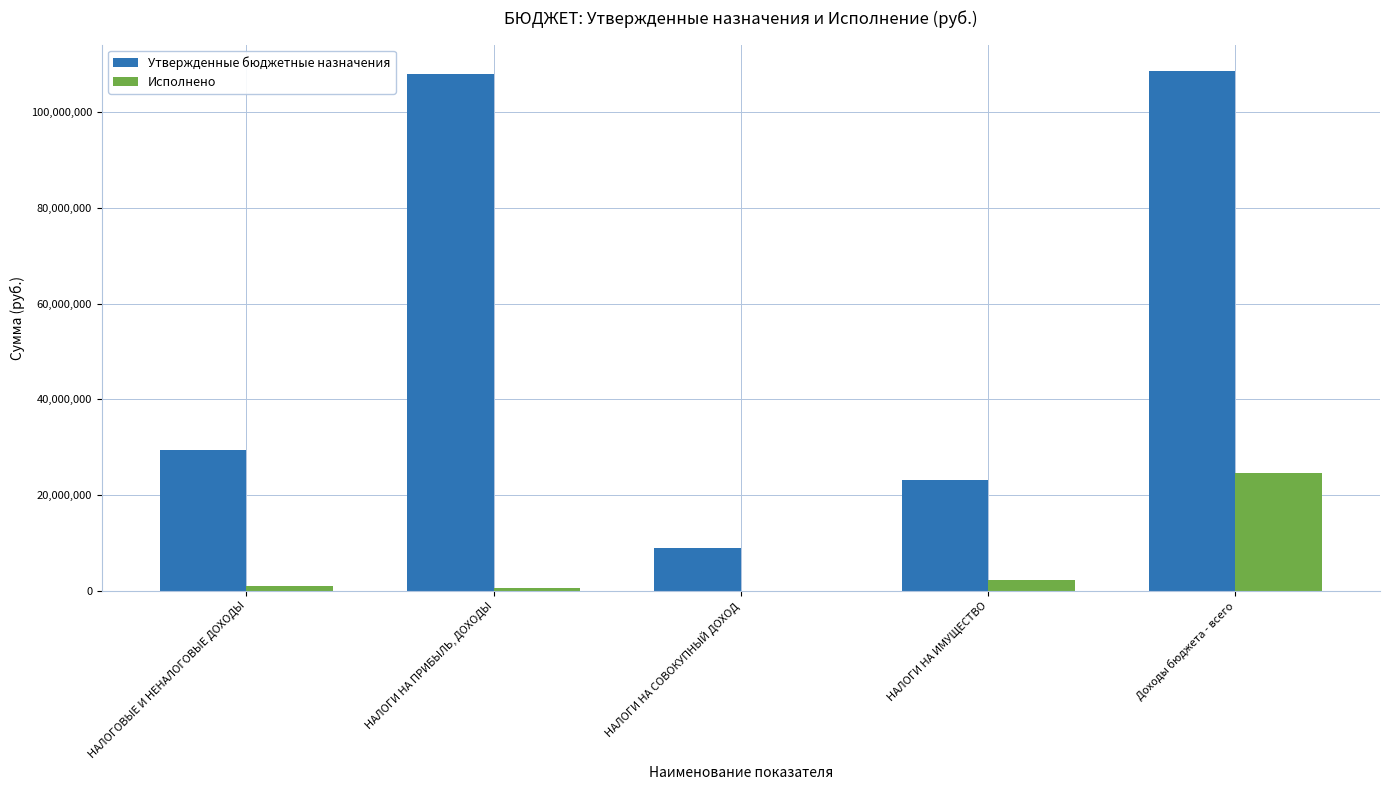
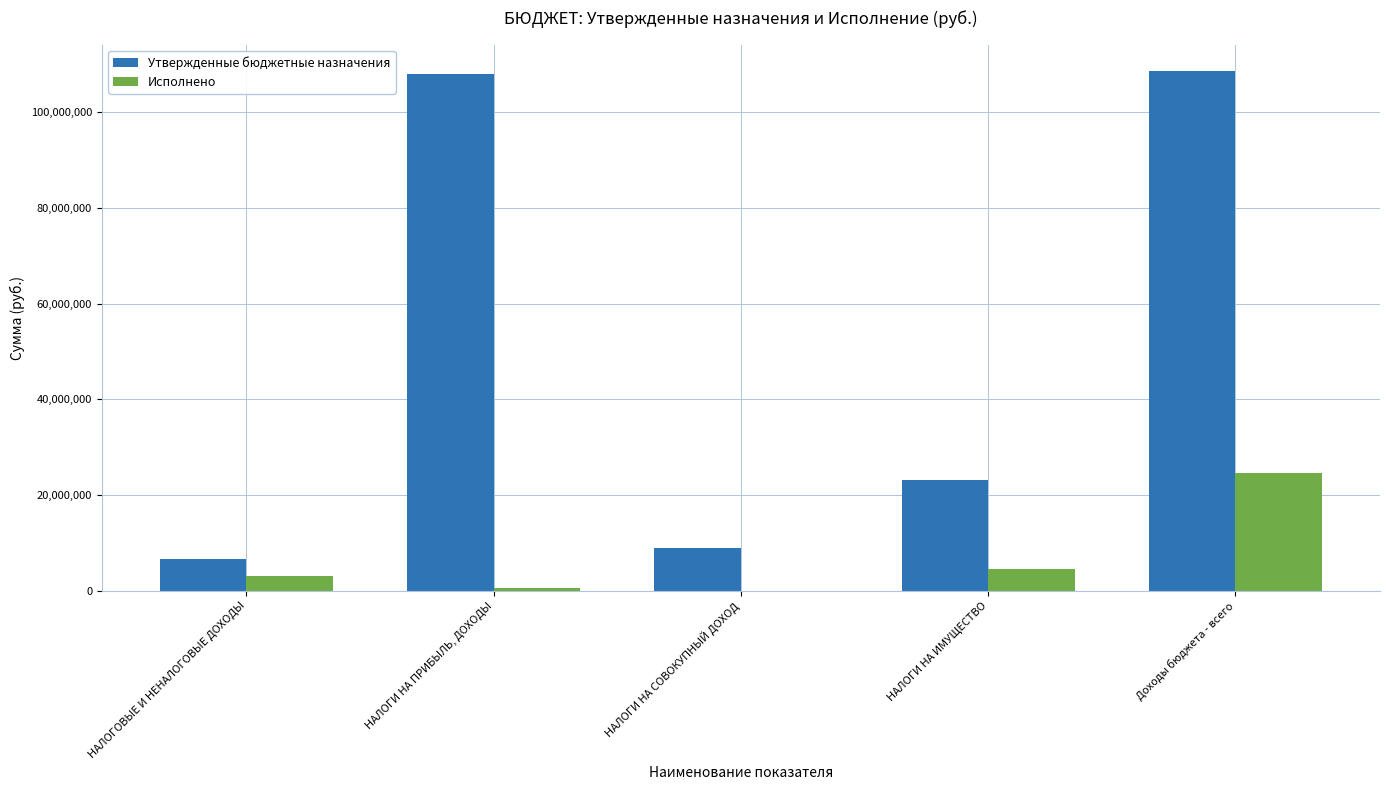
  {
    "Утвержденные бюджетные назначения": {
-     "НАЛОГОВЫЕ И НЕНАЛОГОВЫЕ ДОХОДЫ": "29,000,000",
+     "НАЛОГОВЫЕ И НЕНАЛОГОВЫЕ ДОХОДЫ": "7,000,000",
      "НАЛОГИ НА ПРИБЫЛЬ, ДОХОДЫ": "108,000,000",
      "НАЛОГИ НА СОВОКУПНЫЙ ДОХОД": "9,000,000",
      "НАЛОГИ НА ИМУЩЕСТВО": "23,000,000",
      "Доходы бюджета - всего": "109,000,000"
    },
    "Исполнено": {
-     "НАЛОГОВЫЕ И НЕНАЛОГОВЫЕ ДОХОДЫ": "1,000,000",
+     "НАЛОГОВЫЕ И НЕНАЛОГОВЫЕ ДОХОДЫ": "3,000,000",
      "НАЛОГИ НА ПРИБЫЛЬ, ДОХОДЫ": "1,000,000",
-     "НАЛОГИ НА ИМУЩЕСТВО": "2,000,000",
+     "НАЛОГИ НА ИМУЩЕСТВО": "5,000,000",
      "Доходы бюджета - всего": "25,000,000"
    }
  }
